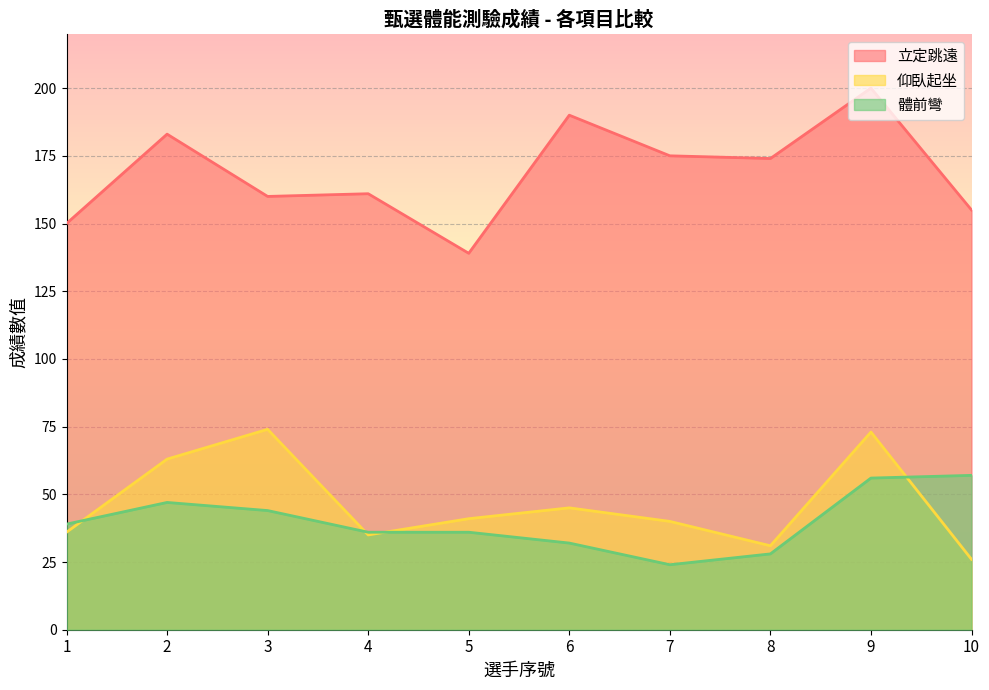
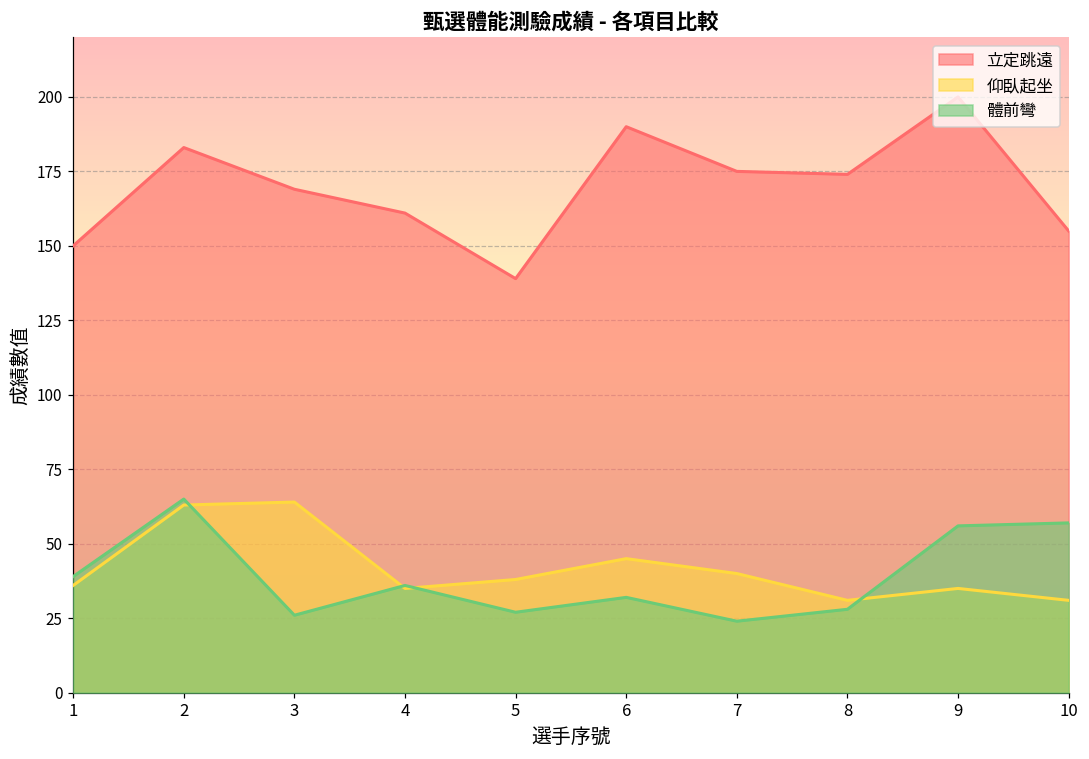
  {
    "立定跳遠": {
      "1": 150,
      "2": 183,
-     "3": 160,
+     "3": 169,
      "4": 161,
      "5": 139,
      "6": 190,
      "7": 175,
      "8": 174,
      "10": 155
    },
    "仰臥起坐": {
      "1": 36,
      "2": 63,
-     "3": 74,
+     "3": 64,
      "4": 35,
-     "5": 41,
+     "5": 38,
      "6": 45,
      "7": 40,
      "8": 31,
-     "9": 73,
-     "10": 26
+     "9": 35,
+     "10": 31
    },
    "體前彎": {
      "1": 39,
-     "2": 47,
-     "3": 44,
+     "2": 65,
+     "3": 26,
      "4": 36,
-     "5": 36,
+     "5": 27,
      "6": 32,
      "7": 24,
      "8": 28,
      "9": 56,
      "10": 57
    }
  }
